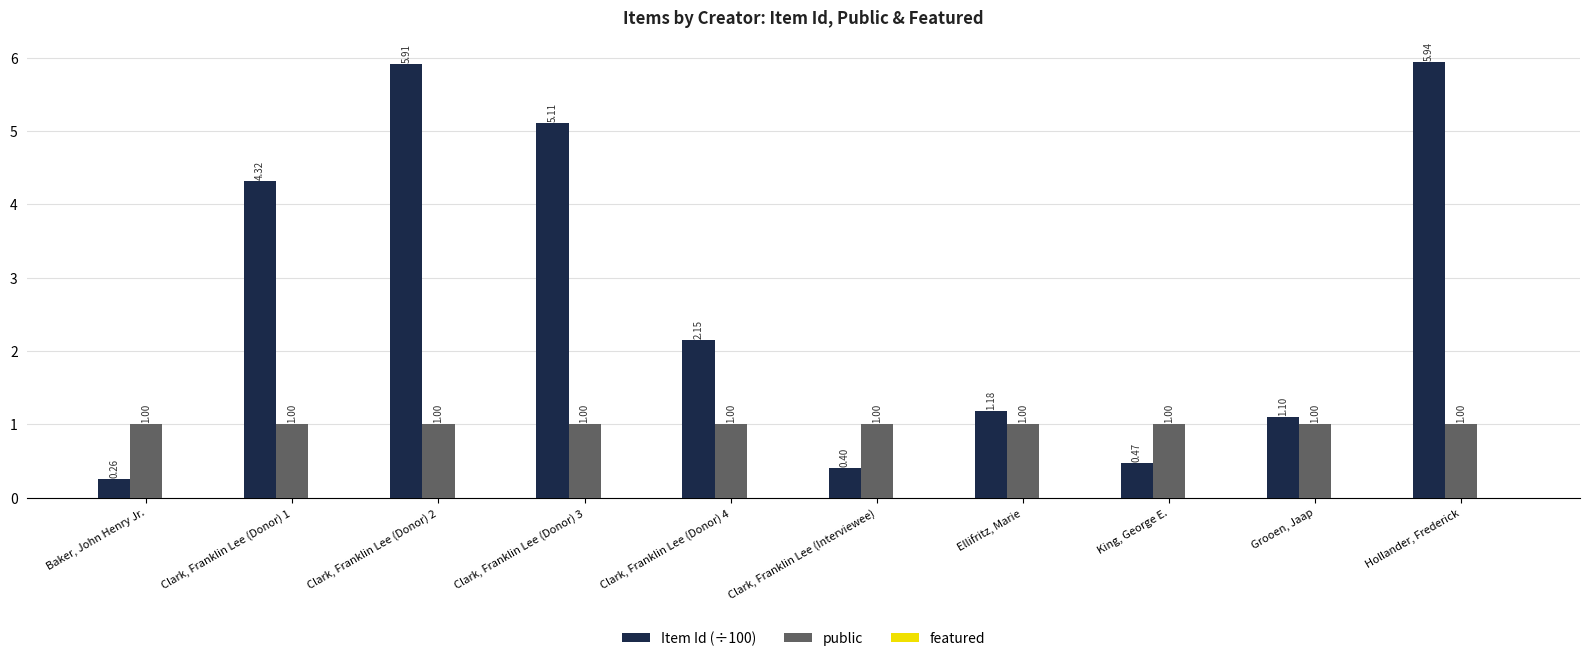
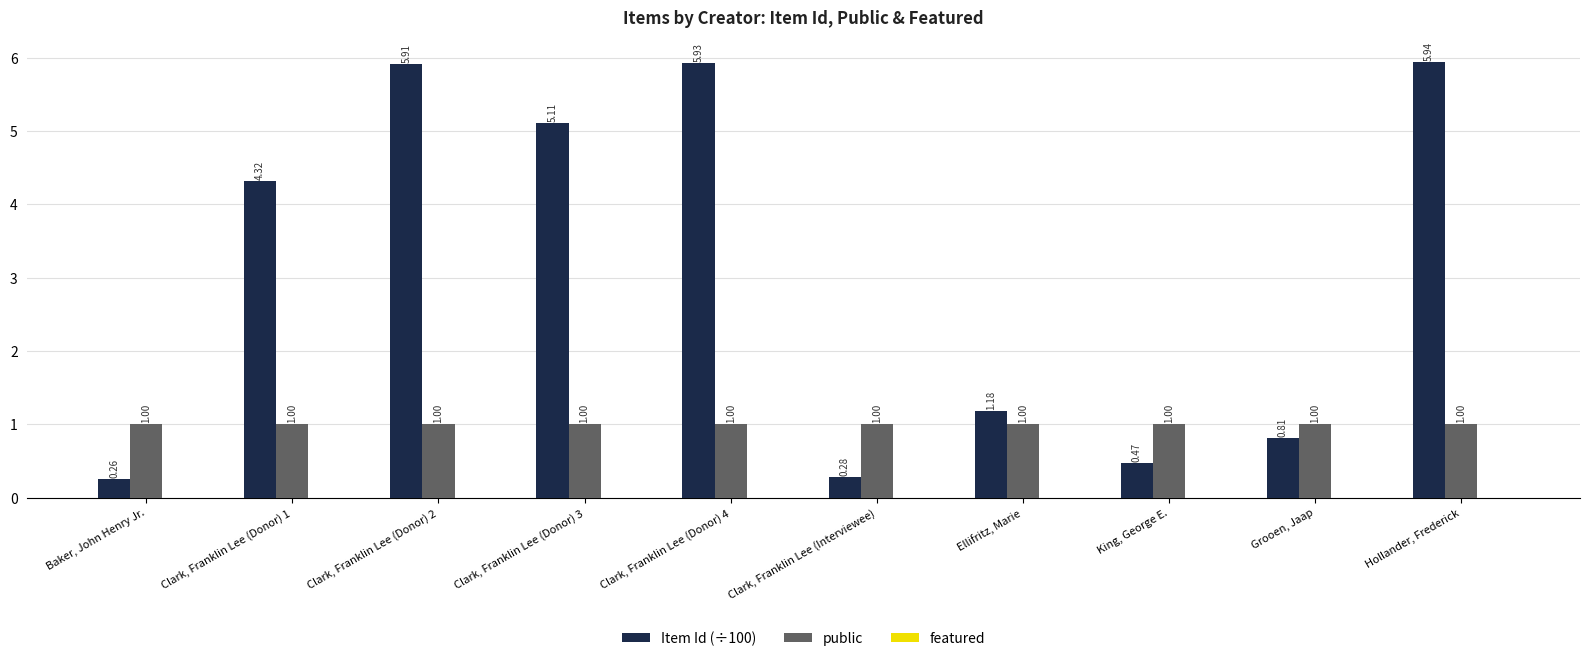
  {
    "Item Id (÷100)": {
      "Baker, John Henry Jr.": 0.26,
      "Clark, Franklin Lee (Donor) 1": 4.32,
      "Clark, Franklin Lee (Donor) 2": 5.91,
      "Clark, Franklin Lee (Donor) 3": 5.11,
-     "Clark, Franklin Lee (Donor) 4": 2.15,
-     "Clark, Franklin Lee (Interviewee)": 0.40,
+     "Clark, Franklin Lee (Donor) 4": 5.93,
+     "Clark, Franklin Lee (Interviewee)": 0.28,
      "Ellifritz, Marie": 1.18,
      "King, George E.": 0.47,
-     "Grooen, Jaap": 1.10,
+     "Grooen, Jaap": 0.81,
      "Hollander, Frederick": 5.94
    },
    "public": {
      "Baker, John Henry Jr.": 1.00,
      "Clark, Franklin Lee (Donor) 1": 1.00,
      "Clark, Franklin Lee (Donor) 2": 1.00,
      "Clark, Franklin Lee (Donor) 3": 1.00,
      "Clark, Franklin Lee (Donor) 4": 1.00,
      "Clark, Franklin Lee (Interviewee)": 1.00,
      "Ellifritz, Marie": 1.00,
      "King, George E.": 1.00,
      "Grooen, Jaap": 1.00,
      "Hollander, Frederick": 1.00
    },
    "featured": {
      "Baker, John Henry Jr.": 0.0,
      "Clark, Franklin Lee (Donor) 1": 0.0,
      "Clark, Franklin Lee (Donor) 2": 0.0,
      "Clark, Franklin Lee (Donor) 3": 0.0,
      "Clark, Franklin Lee (Donor) 4": 0.0,
      "Clark, Franklin Lee (Interviewee)": 0.0,
      "Ellifritz, Marie": 0.0,
      "King, George E.": 0.0,
      "Grooen, Jaap": 0.0,
      "Hollander, Frederick": 0.0
    }
  }
